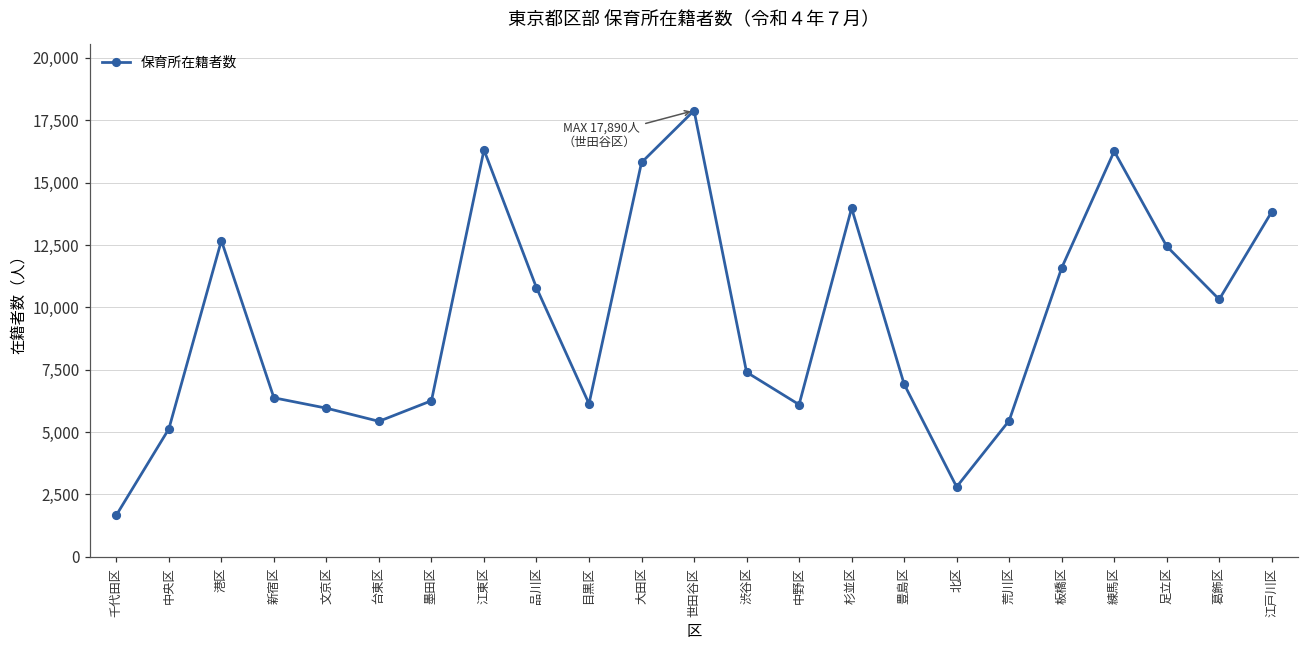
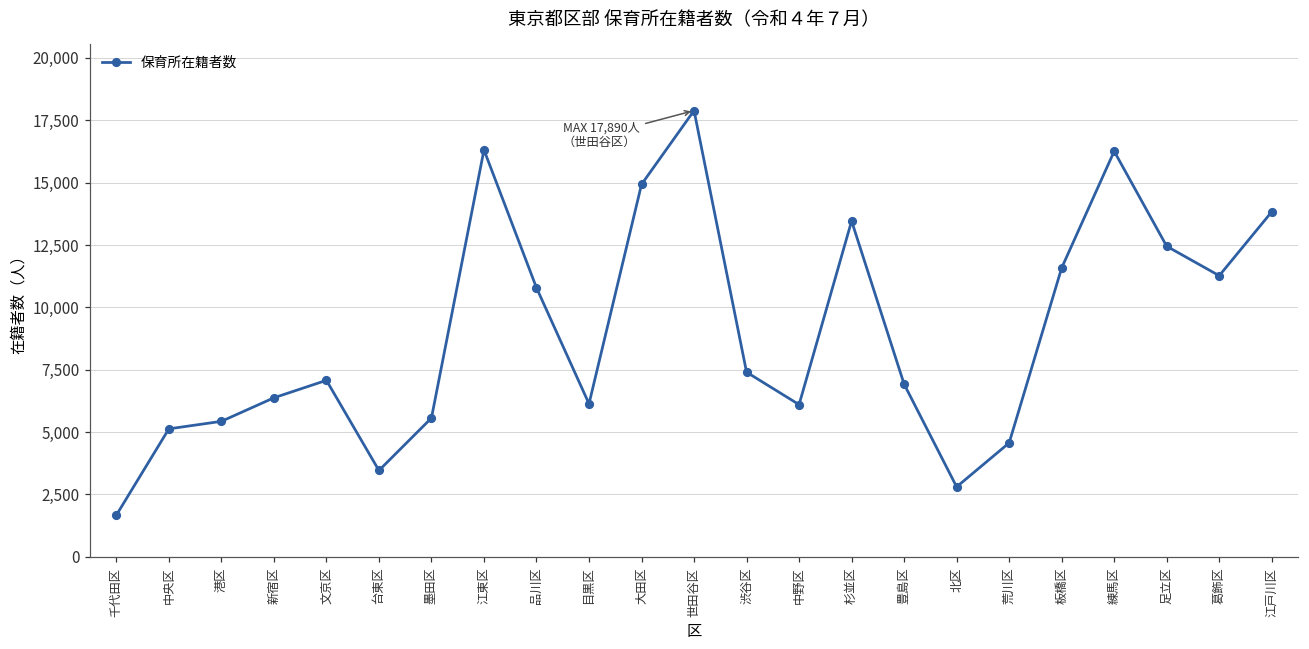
  {
    "千代田区": "1,700",
    "中央区": "5,100",
-   "港区": "12,700",
+   "港区": "5,400",
    "新宿区": "6,400",
-   "文京区": "6,000",
-   "台東区": "5,400",
-   "墨田区": "6,300",
+   "文京区": "7,100",
+   "台東区": "3,500",
+   "墨田区": "5,600",
    "江東区": "16,300",
    "品川区": "10,800",
    "目黒区": "6,100",
-   "大田区": "15,800",
+   "大田区": "14,900",
    "渋谷区": "7,400",
    "中野区": "6,100",
-   "杉並区": "14,000",
+   "杉並区": "13,500",
    "豊島区": "6,900",
    "北区": "2,800",
-   "荒川区": "5,500",
+   "荒川区": "4,600",
    "板橋区": "11,600",
    "練馬区": "16,300",
    "足立区": "12,500",
-   "葛飾区": "10,300",
+   "葛飾区": "11,300",
    "江戸川区": "13,800"
  }
